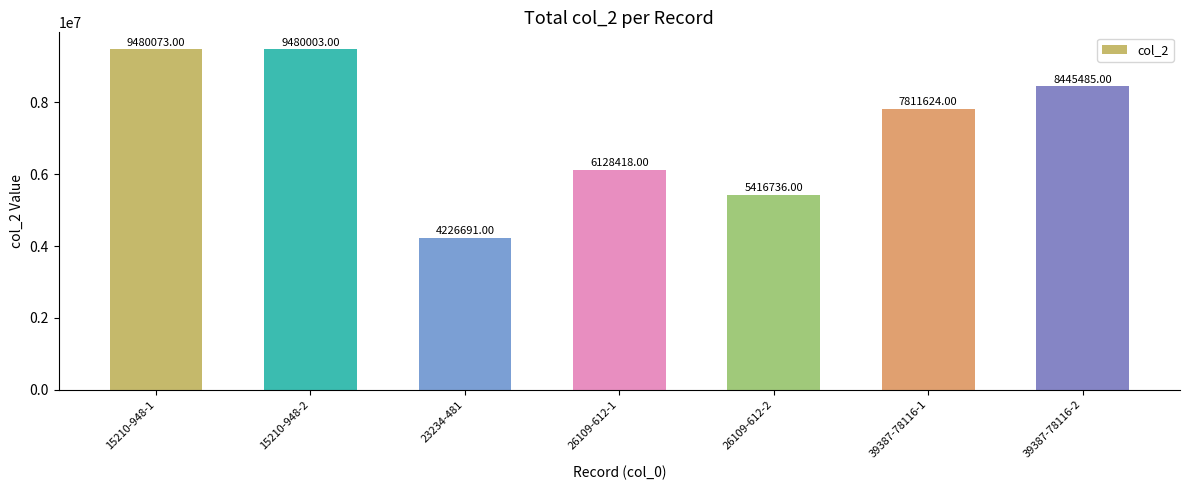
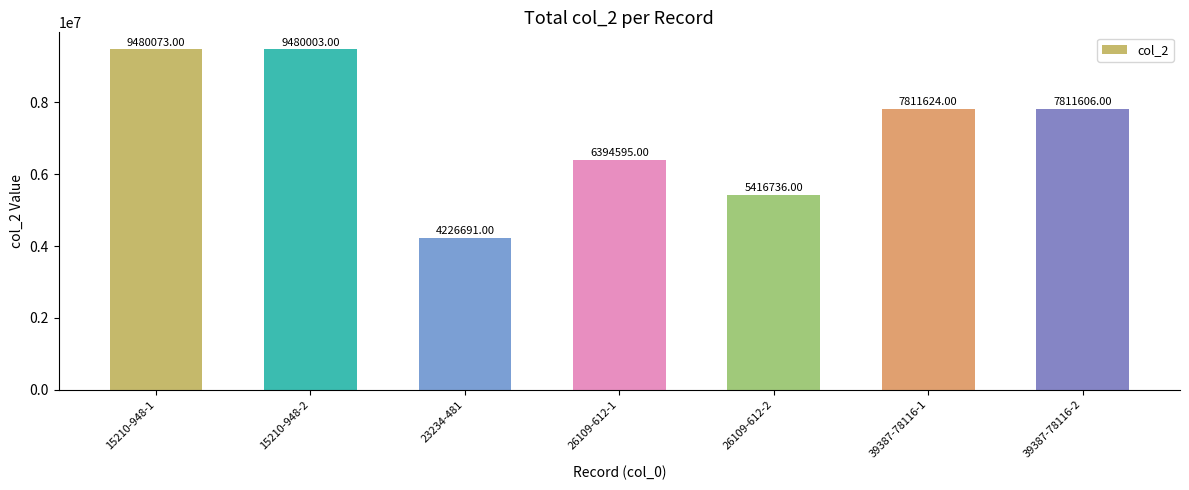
  {
    "15210-948-1": 9480073.00,
    "15210-948-2": 9480003.00,
    "23234-481": 4226691.00,
-   "26109-612-1": 6128418.00,
+   "26109-612-1": 6394595.00,
    "26109-612-2": 5416736.00,
    "39387-78116-1": 7811624.00,
-   "39387-78116-2": 8445485.00
+   "39387-78116-2": 7811606.00
  }
